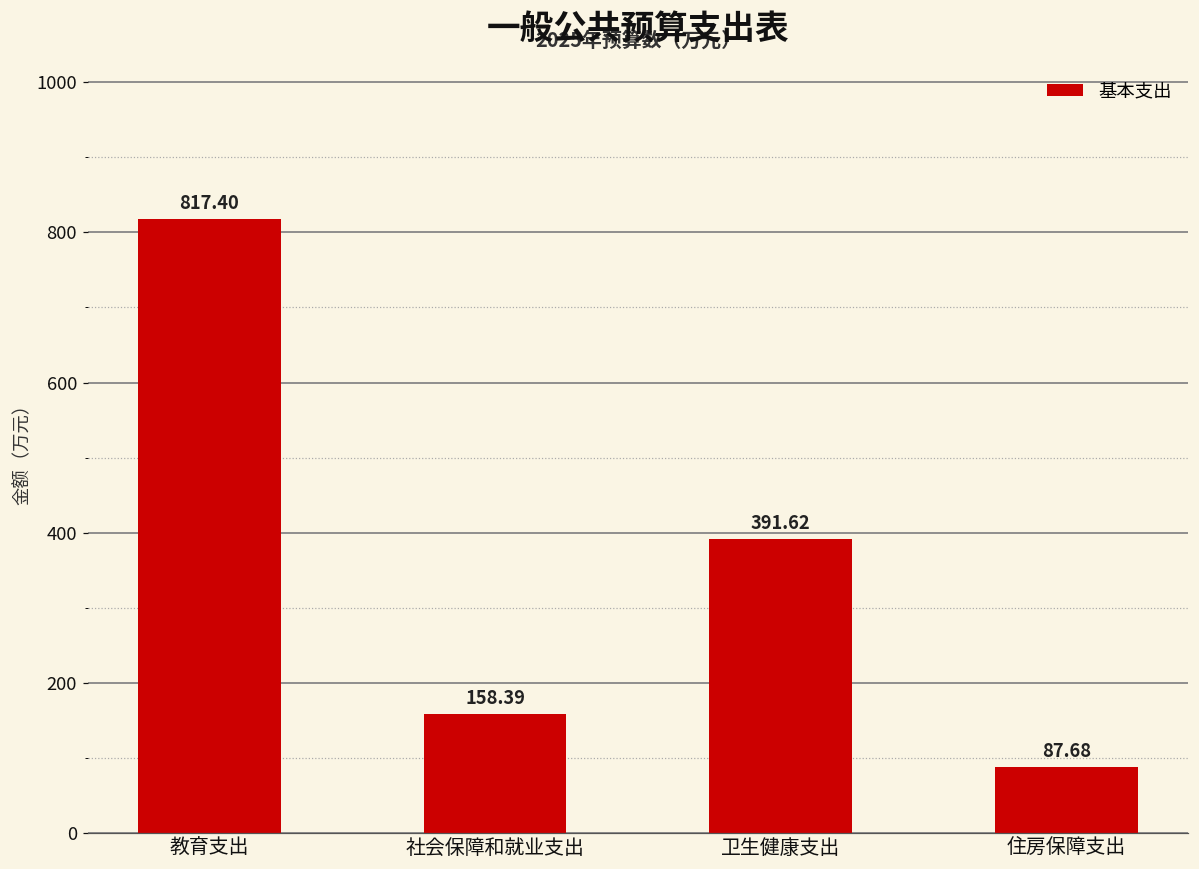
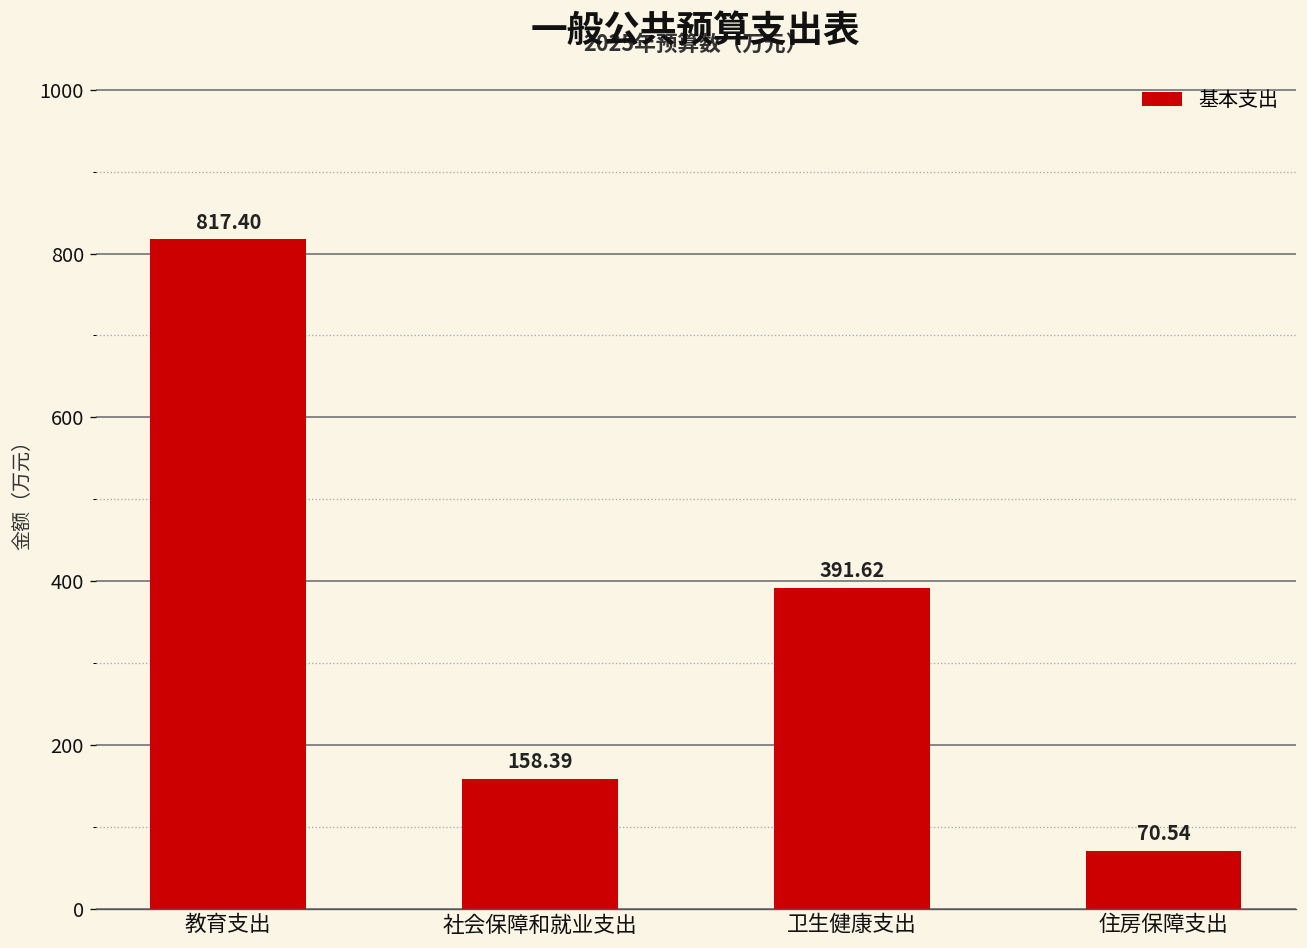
  {
    "教育支出": 817.40,
    "社会保障和就业支出": 158.39,
    "卫生健康支出": 391.62,
-   "住房保障支出": 87.68
+   "住房保障支出": 70.54
  }
